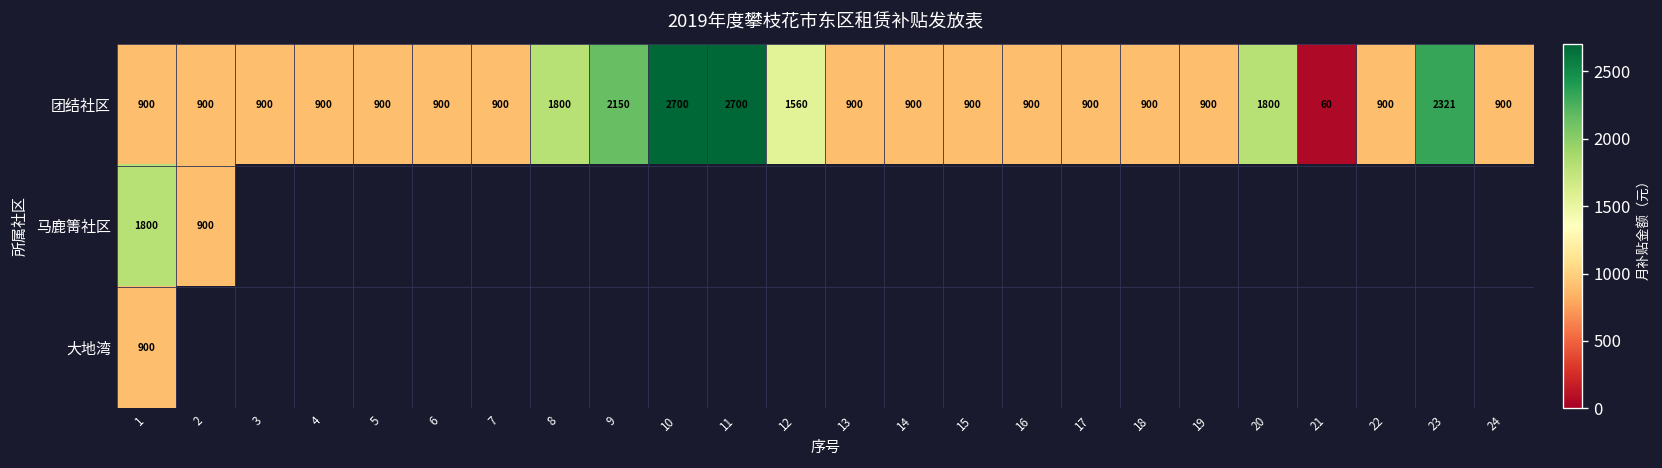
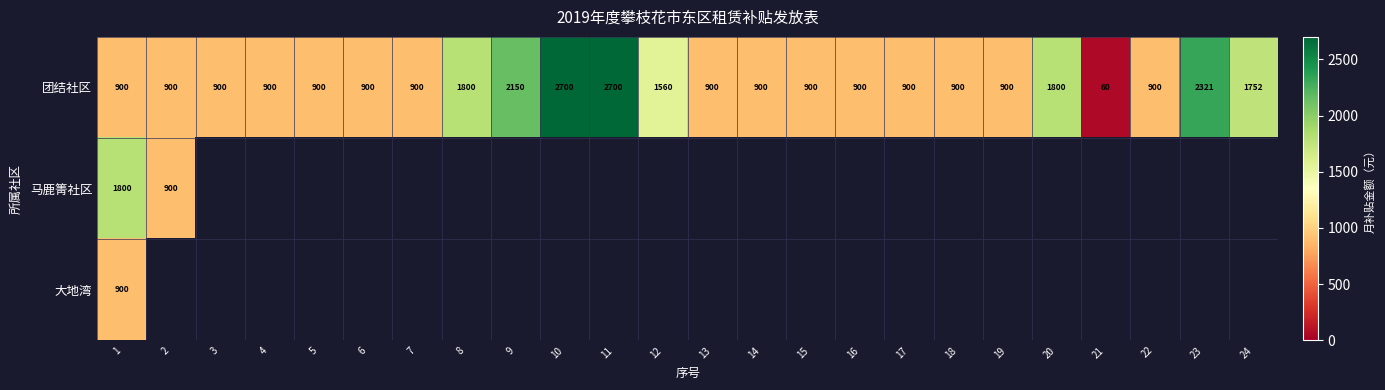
  {
    "团结社区": {
      "1": 900,
      "2": 900,
      "3": 900,
      "4": 900,
      "5": 900,
      "6": 900,
      "7": 900,
      "8": 1800,
      "9": 2150,
      "10": 2700,
      "11": 2700,
      "12": 1560,
      "13": 900,
      "14": 900,
      "15": 900,
      "16": 900,
      "17": 900,
      "18": 900,
      "19": 900,
      "20": 1800,
      "21": 60,
      "22": 900,
      "23": 2321,
-     "24": 900
+     "24": 1752
    },
    "马鹿箐社区": {
      "1": 1800,
      "2": 900
    },
    "大地湾": {
      "1": 900
    }
  }
